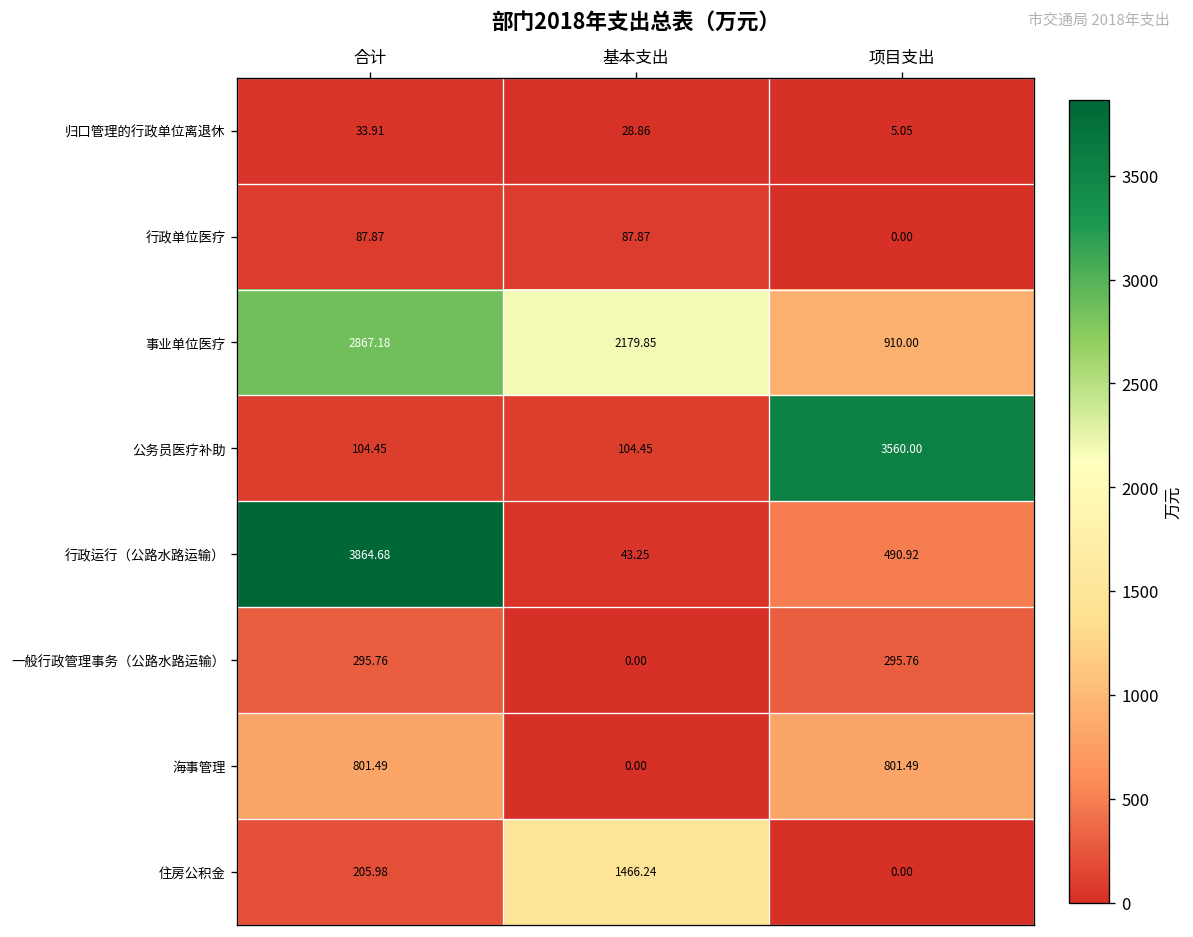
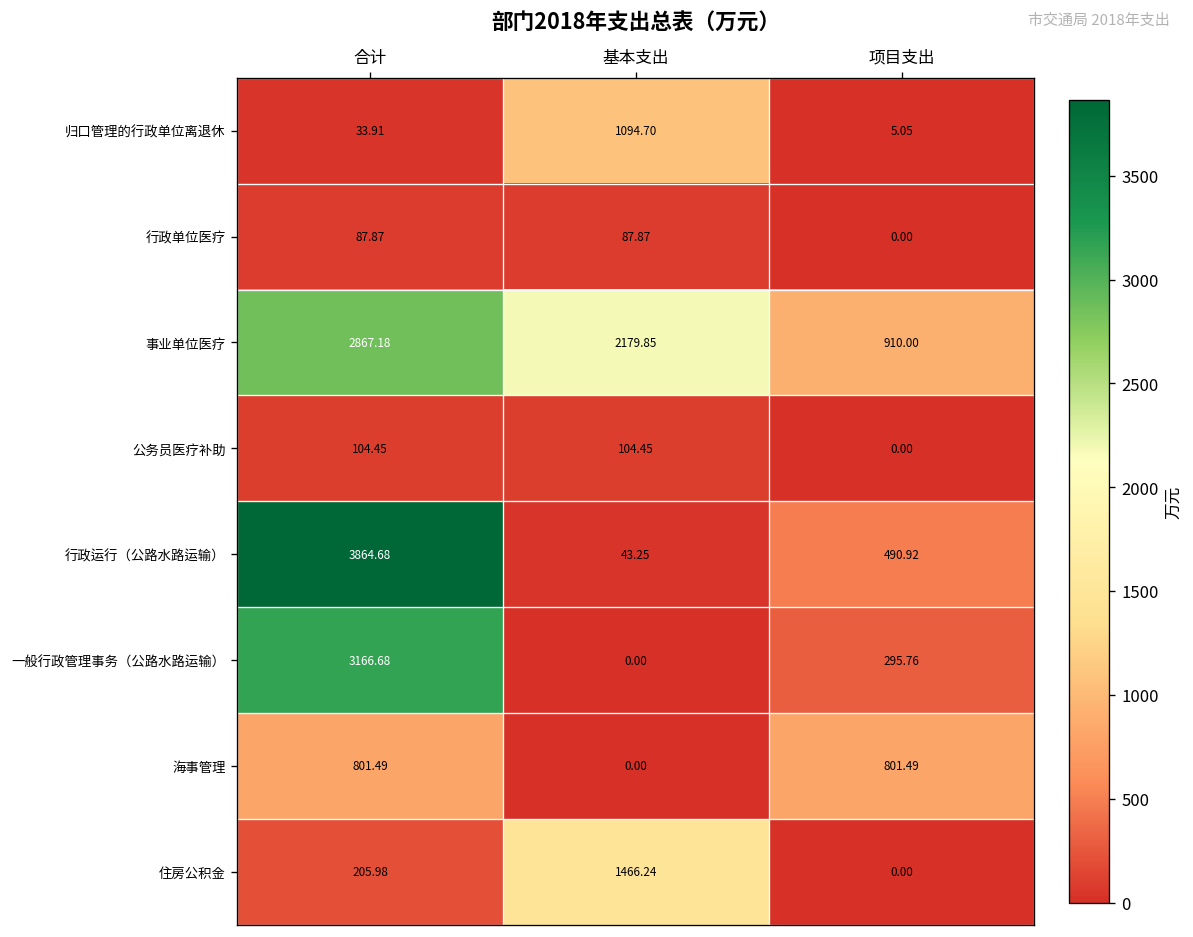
  {
    "归口管理的行政单位离退休": {
      "合计": 33.91,
-     "基本支出": 28.86,
+     "基本支出": 1094.70,
      "项目支出": 5.05
    },
    "行政单位医疗": {
      "合计": 87.87,
      "基本支出": 87.87,
      "项目支出": 0.00
    },
    "事业单位医疗": {
      "合计": 2867.18,
      "基本支出": 2179.85,
      "项目支出": 910.00
    },
    "公务员医疗补助": {
      "合计": 104.45,
      "基本支出": 104.45,
-     "项目支出": 3560.00
+     "项目支出": 0.00
    },
    "行政运行（公路水路运输）": {
      "合计": 3864.68,
      "基本支出": 43.25,
      "项目支出": 490.92
    },
    "一般行政管理事务（公路水路运输）": {
-     "合计": 295.76,
+     "合计": 3166.68,
      "基本支出": 0.00,
      "项目支出": 295.76
    },
    "海事管理": {
      "合计": 801.49,
      "基本支出": 0.00,
      "项目支出": 801.49
    },
    "住房公积金": {
      "合计": 205.98,
      "基本支出": 1466.24,
      "项目支出": 0.00
    }
  }
